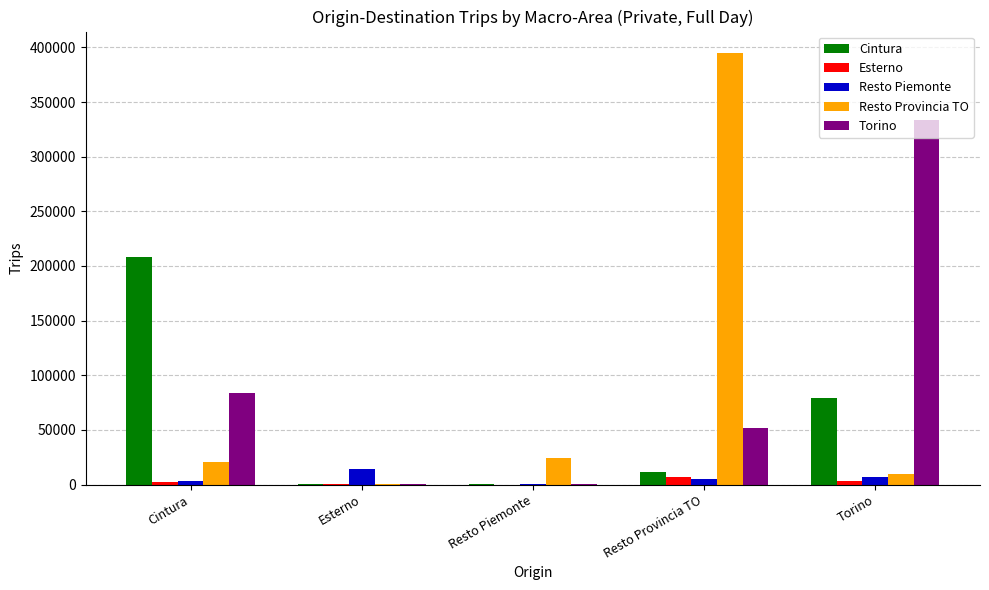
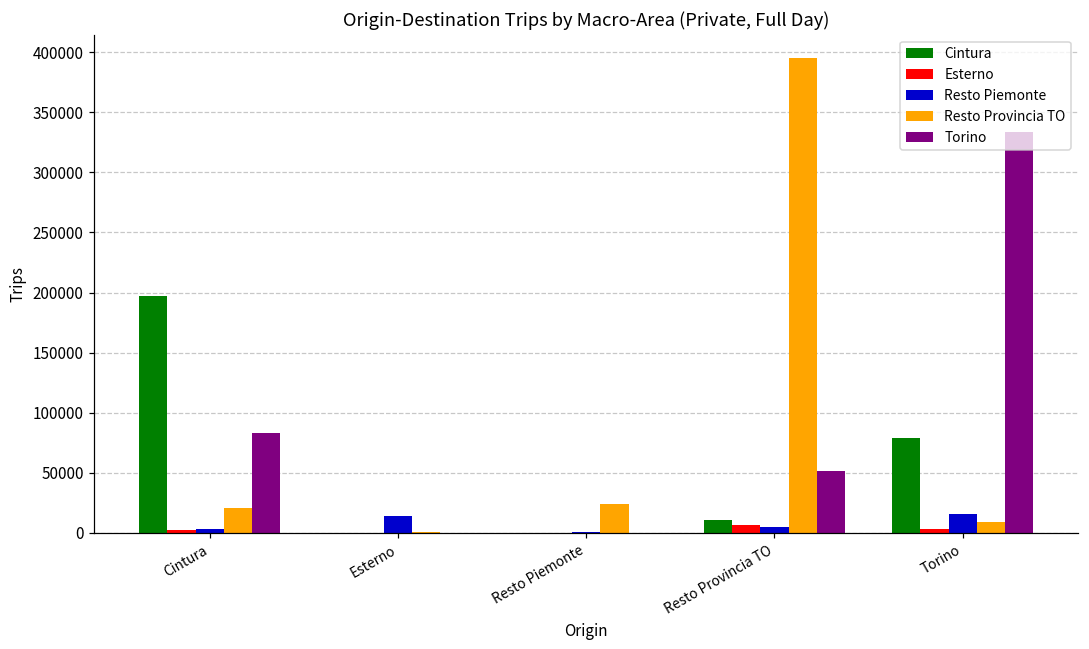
  {
    "Cintura": {
-     "Cintura": 208000,
+     "Cintura": 197000,
      "Resto Provincia TO": 11000,
      "Torino": 79000
    },
    "Esterno": {
      "Cintura": 2000,
      "Resto Piemonte": 0,
      "Resto Provincia TO": 6000,
      "Torino": 4000
    },
    "Resto Piemonte": {
      "Cintura": 4000,
      "Esterno": 14000,
      "Resto Provincia TO": 5000,
-     "Torino": 6000
+     "Torino": 16000
    },
    "Resto Provincia TO": {
      "Cintura": 21000,
      "Resto Piemonte": 24000,
      "Resto Provincia TO": 395000,
      "Torino": 10000
    },
    "Torino": {
      "Cintura": 84000,
      "Resto Provincia TO": 52000
    }
  }
